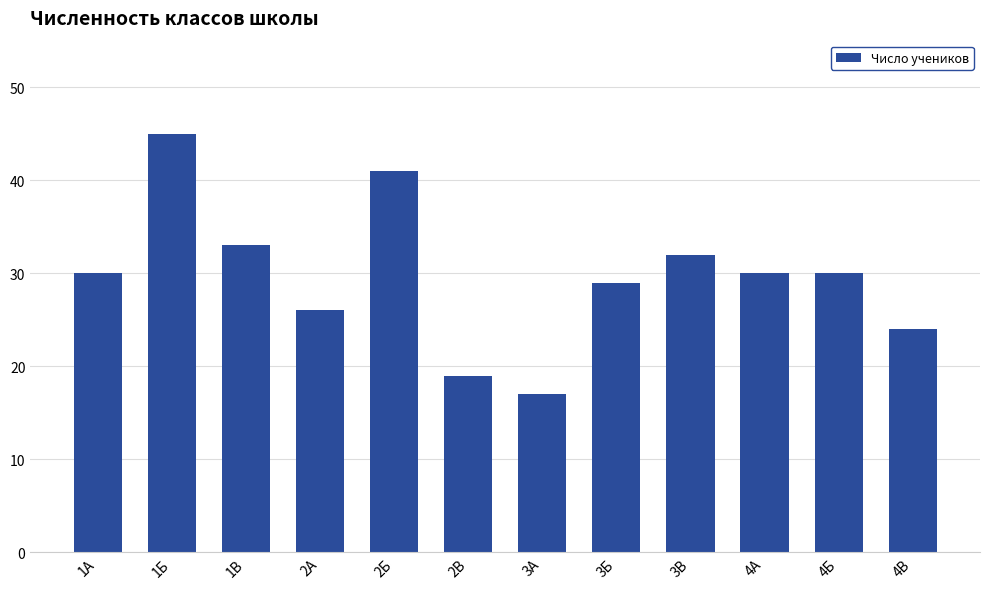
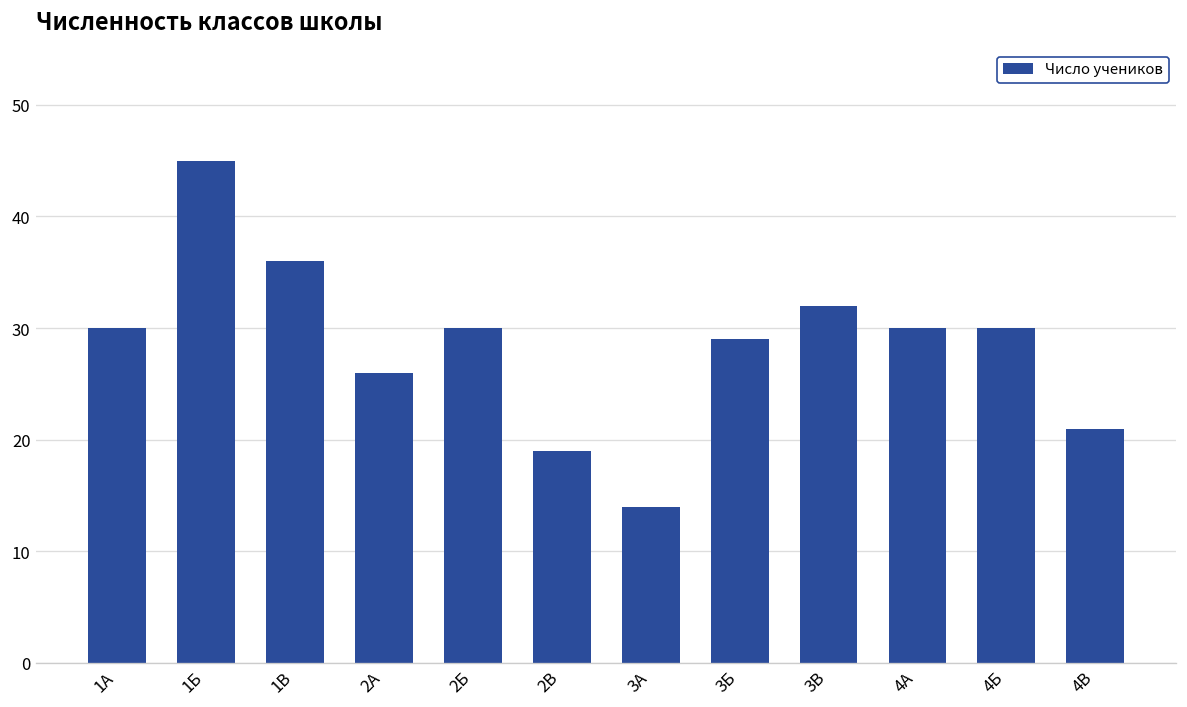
  {
    "1А": 30,
    "1Б": 45,
-   "1В": 33,
+   "1В": 36,
    "2А": 26,
-   "2Б": 41,
+   "2Б": 30,
    "2В": 19,
-   "3А": 17,
+   "3А": 14,
    "3Б": 29,
    "3В": 32,
    "4А": 30,
    "4Б": 30,
-   "4В": 24
+   "4В": 21
  }
